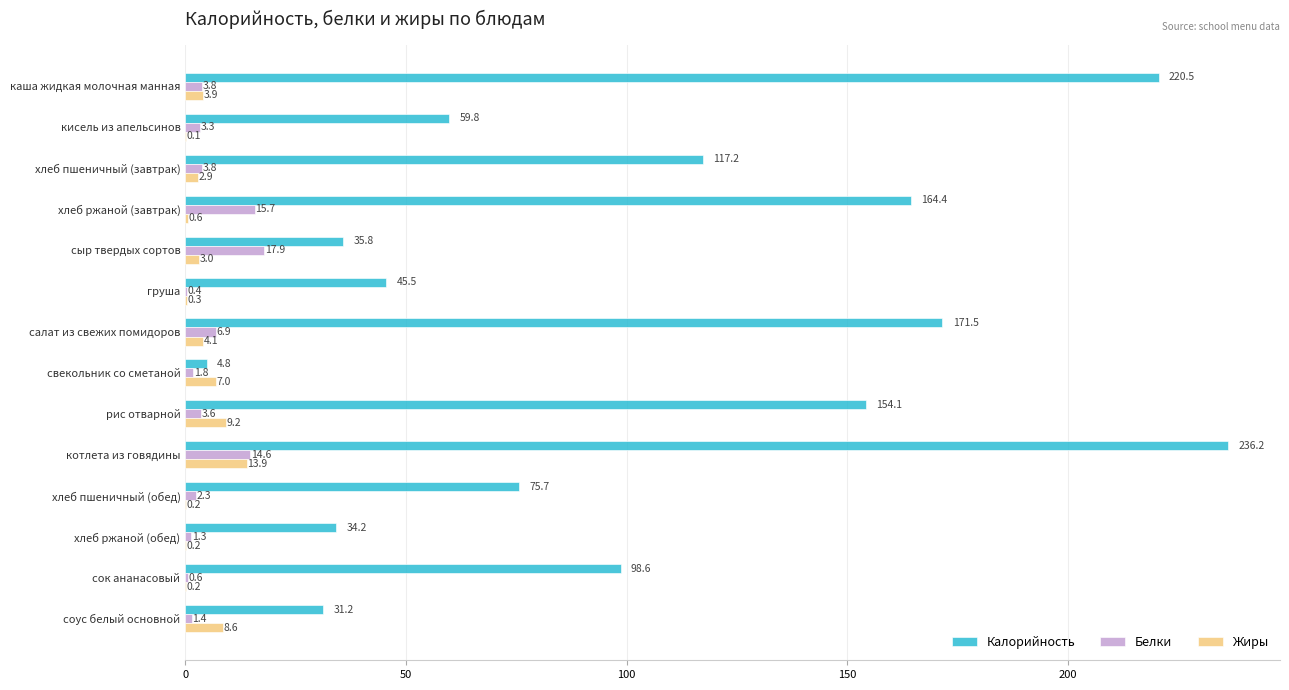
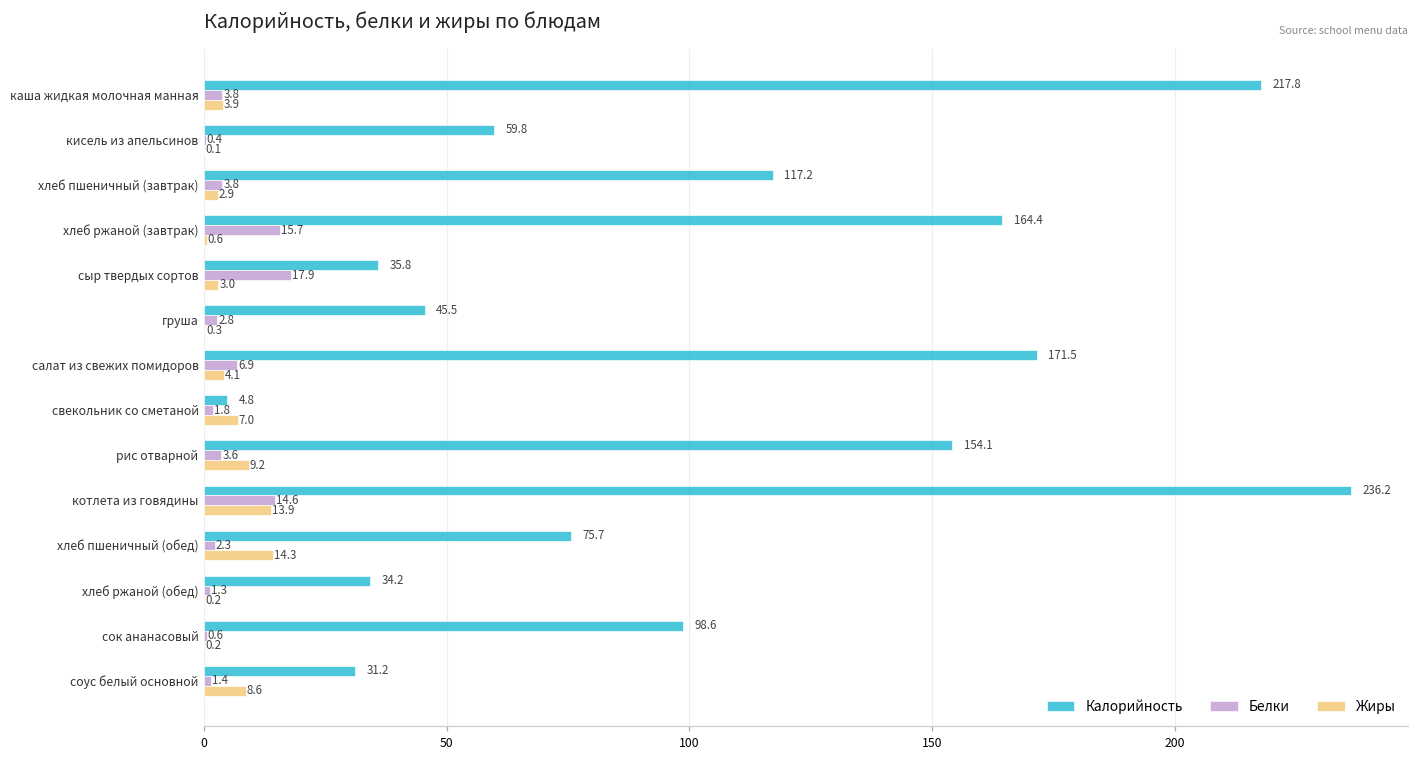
  {
    "Калорийность": {
-     "каша жидкая молочная манная": 220.5,
+     "каша жидкая молочная манная": 217.8,
      "кисель из апельсинов": 59.8,
      "хлеб пшеничный (завтрак)": 117.2,
      "хлеб ржаной (завтрак)": 164.4,
      "сыр твердых сортов": 35.8,
      "груша": 45.5,
      "салат из свежих помидоров": 171.5,
      "свекольник со сметаной": 4.8,
      "рис отварной": 154.1,
      "котлета из говядины": 236.2,
      "хлеб пшеничный (обед)": 75.7,
      "хлеб ржаной (обед)": 34.2,
      "сок ананасовый": 98.6,
      "соус белый основной": 31.2
    },
    "Белки": {
      "каша жидкая молочная манная": 3.8,
-     "кисель из апельсинов": 3.3,
+     "кисель из апельсинов": 0.4,
      "хлеб пшеничный (завтрак)": 3.8,
      "хлеб ржаной (завтрак)": 15.7,
      "сыр твердых сортов": 17.9,
-     "груша": 0.4,
+     "груша": 2.8,
      "салат из свежих помидоров": 6.9,
      "свекольник со сметаной": 1.8,
      "рис отварной": 3.6,
      "котлета из говядины": 14.6,
      "хлеб пшеничный (обед)": 2.3,
      "хлеб ржаной (обед)": 1.3,
      "сок ананасовый": 0.6,
      "соус белый основной": 1.4
    },
    "Жиры": {
      "каша жидкая молочная манная": 3.9,
      "кисель из апельсинов": 0.1,
      "хлеб пшеничный (завтрак)": 2.9,
      "хлеб ржаной (завтрак)": 0.6,
      "сыр твердых сортов": 3.0,
      "груша": 0.3,
      "салат из свежих помидоров": 4.1,
      "свекольник со сметаной": 7.0,
      "рис отварной": 9.2,
      "котлета из говядины": 13.9,
-     "хлеб пшеничный (обед)": 0.2,
+     "хлеб пшеничный (обед)": 14.3,
      "хлеб ржаной (обед)": 0.2,
      "сок ананасовый": 0.2,
      "соус белый основной": 8.6
    }
  }
